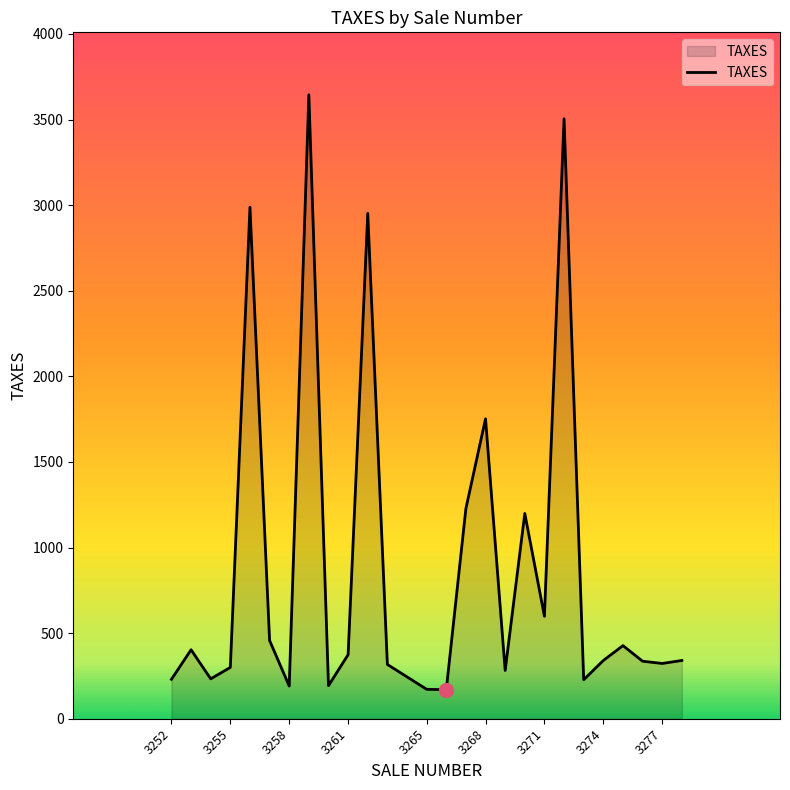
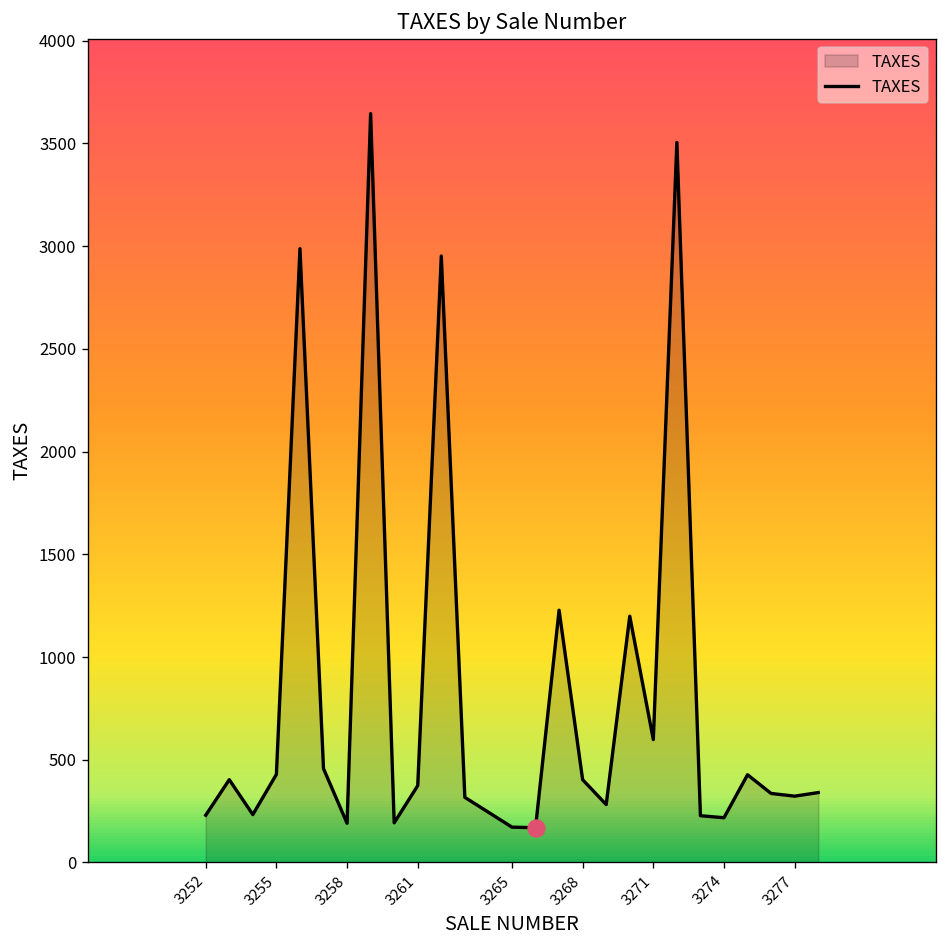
  {
    "TAXES": {
      "3252": 230,
-     "3255": 300,
+     "3255": 430,
      "3258": 190,
      "3261": 370,
      "3265": 170,
-     "3268": 1750,
+     "3268": 400,
      "3271": 600,
-     "3274": 340,
+     "3274": 220,
      "3277": 320
    }
  }
